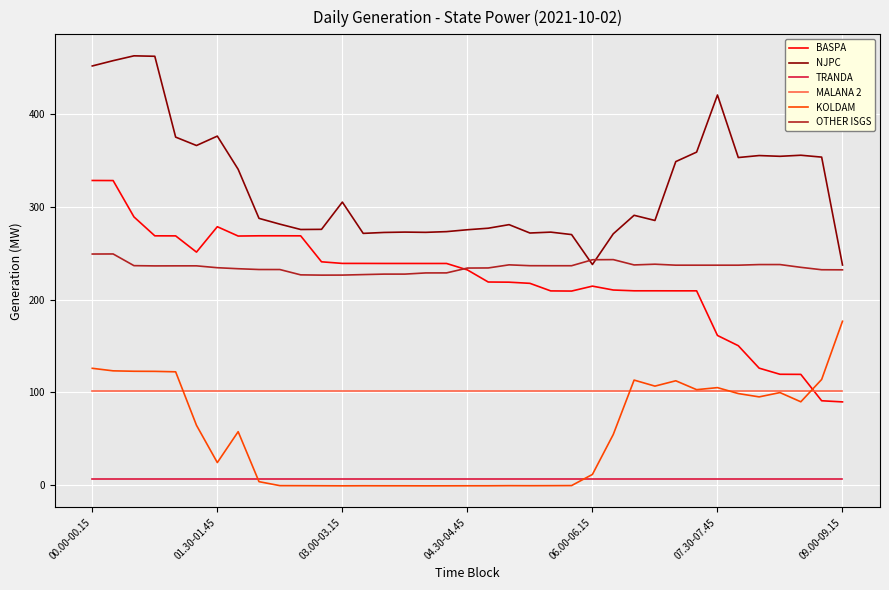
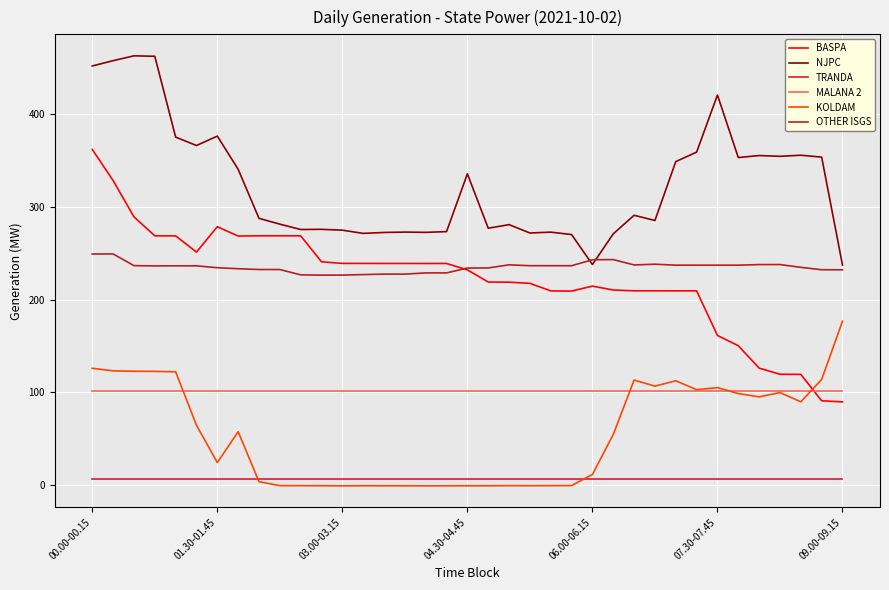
  {
    "BASPA": {
-     "00.00-00.15": 330,
+     "00.00-00.15": 360,
      "01.30-01.45": 280,
      "03.00-03.15": 240,
      "06.00-06.15": 210,
      "07.30-07.45": 160,
      "09.00-09.15": 90
    },
    "NJPC": {
      "00.00-00.15": 450,
      "01.30-01.45": 380,
-     "03.00-03.15": 310,
-     "04.30-04.45": 280,
+     "03.00-03.15": 270,
+     "04.30-04.45": 340,
      "06.00-06.15": 240,
      "07.30-07.45": 420,
      "09.00-09.15": 240
    },
    "MALANA 2": {
      "00.00-00.15": 100,
      "01.30-01.45": 100,
      "03.00-03.15": 100,
      "04.30-04.45": 100,
      "06.00-06.15": 100,
      "07.30-07.45": 100,
      "09.00-09.15": 100
    },
    "KOLDAM": {
      "00.00-00.15": 130,
      "01.30-01.45": 20,
      "03.00-03.15": 0,
      "04.30-04.45": 0,
      "06.00-06.15": 10,
      "07.30-07.45": 100,
      "09.00-09.15": 180
    }
  }
